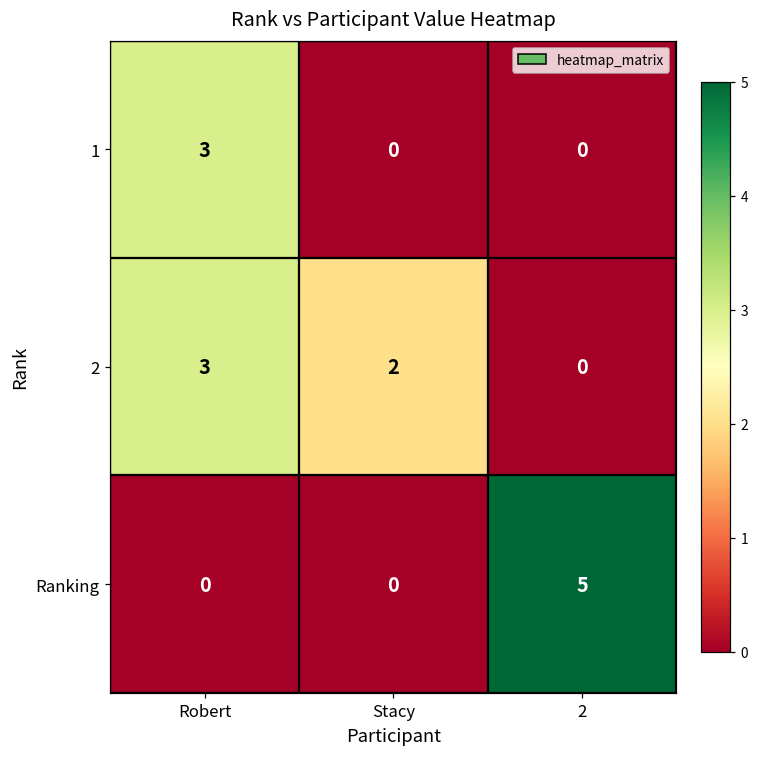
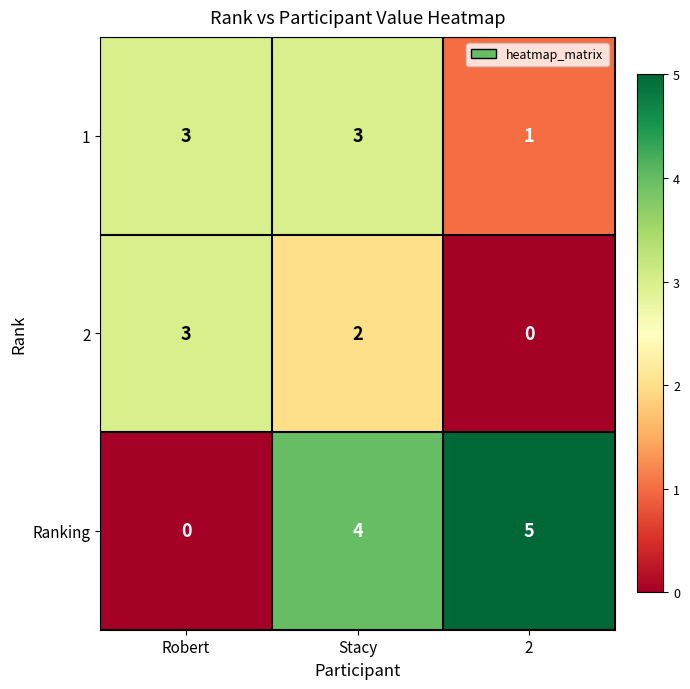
  {
    "1": {
      "Robert": 3,
-     "Stacy": 0,
-     "2": 0
+     "Stacy": 3,
+     "2": 1
    },
    "2": {
      "Robert": 3,
      "Stacy": 2,
      "2": 0
    },
    "Ranking": {
      "Robert": 0,
-     "Stacy": 0,
+     "Stacy": 4,
      "2": 5
    }
  }
